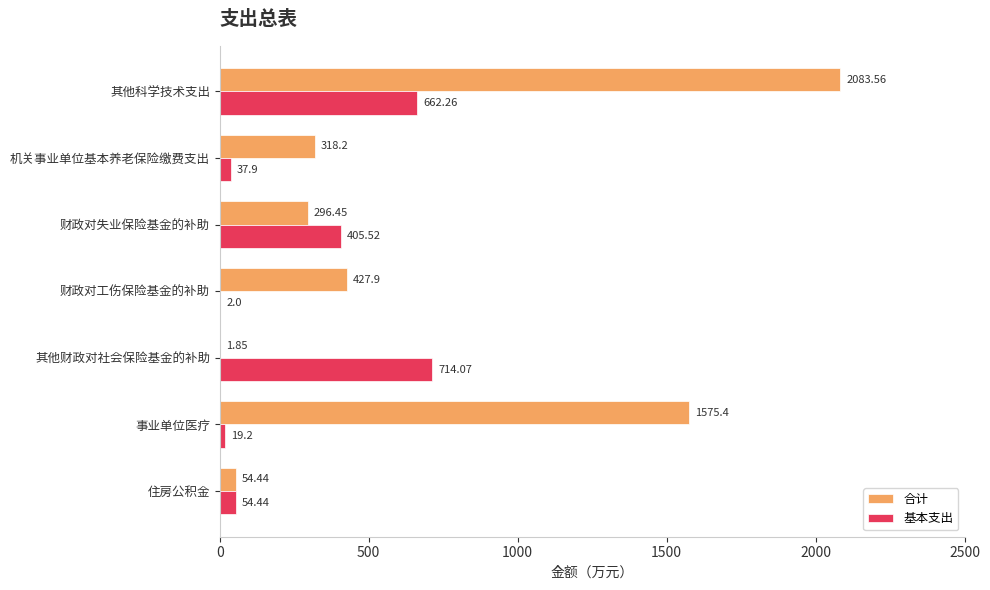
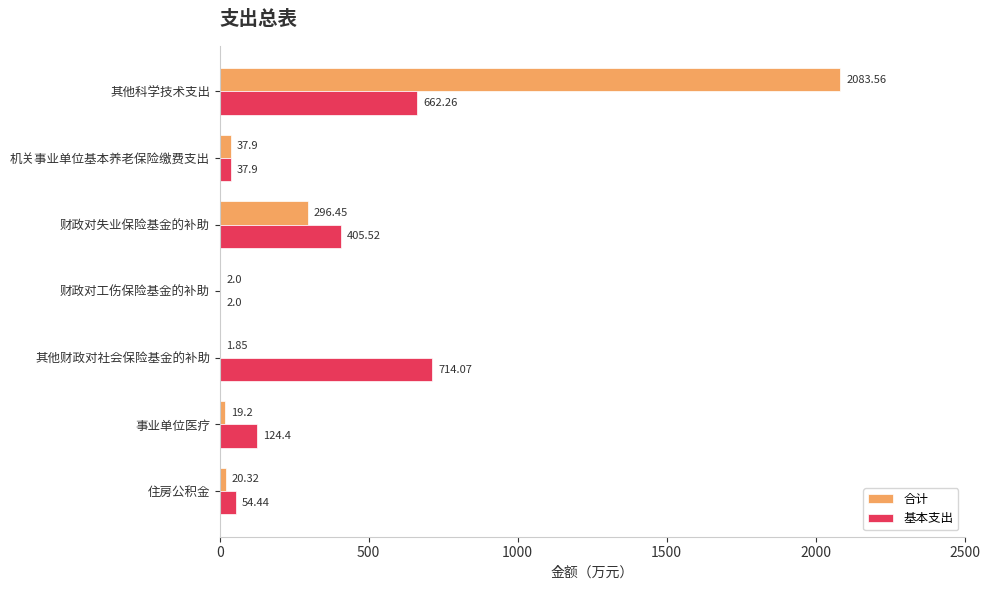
  {
    "合计": {
      "其他科学技术支出": 2083.56,
-     "机关事业单位基本养老保险缴费支出": 318.2,
+     "机关事业单位基本养老保险缴费支出": 37.9,
      "财政对失业保险基金的补助": 296.45,
-     "财政对工伤保险基金的补助": 427.9,
+     "财政对工伤保险基金的补助": 2.0,
      "其他财政对社会保险基金的补助": 1.85,
-     "事业单位医疗": 1575.4,
-     "住房公积金": 54.44
+     "事业单位医疗": 19.2,
+     "住房公积金": 20.32
    },
    "基本支出": {
      "其他科学技术支出": 662.26,
      "机关事业单位基本养老保险缴费支出": 37.9,
      "财政对失业保险基金的补助": 405.52,
      "财政对工伤保险基金的补助": 2.0,
      "其他财政对社会保险基金的补助": 714.07,
-     "事业单位医疗": 19.2,
+     "事业单位医疗": 124.4,
      "住房公积金": 54.44
    }
  }
